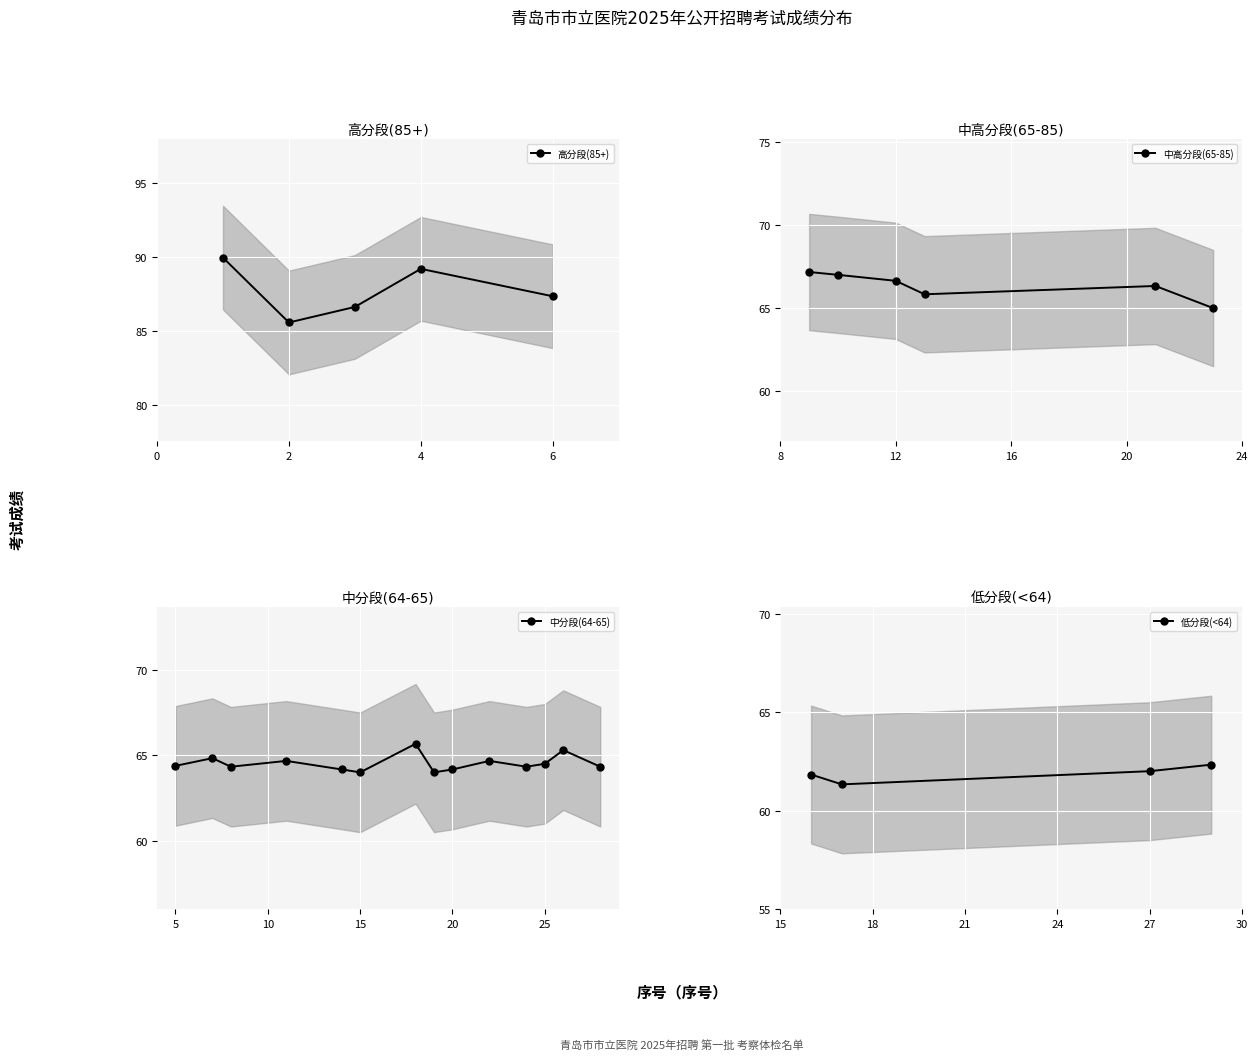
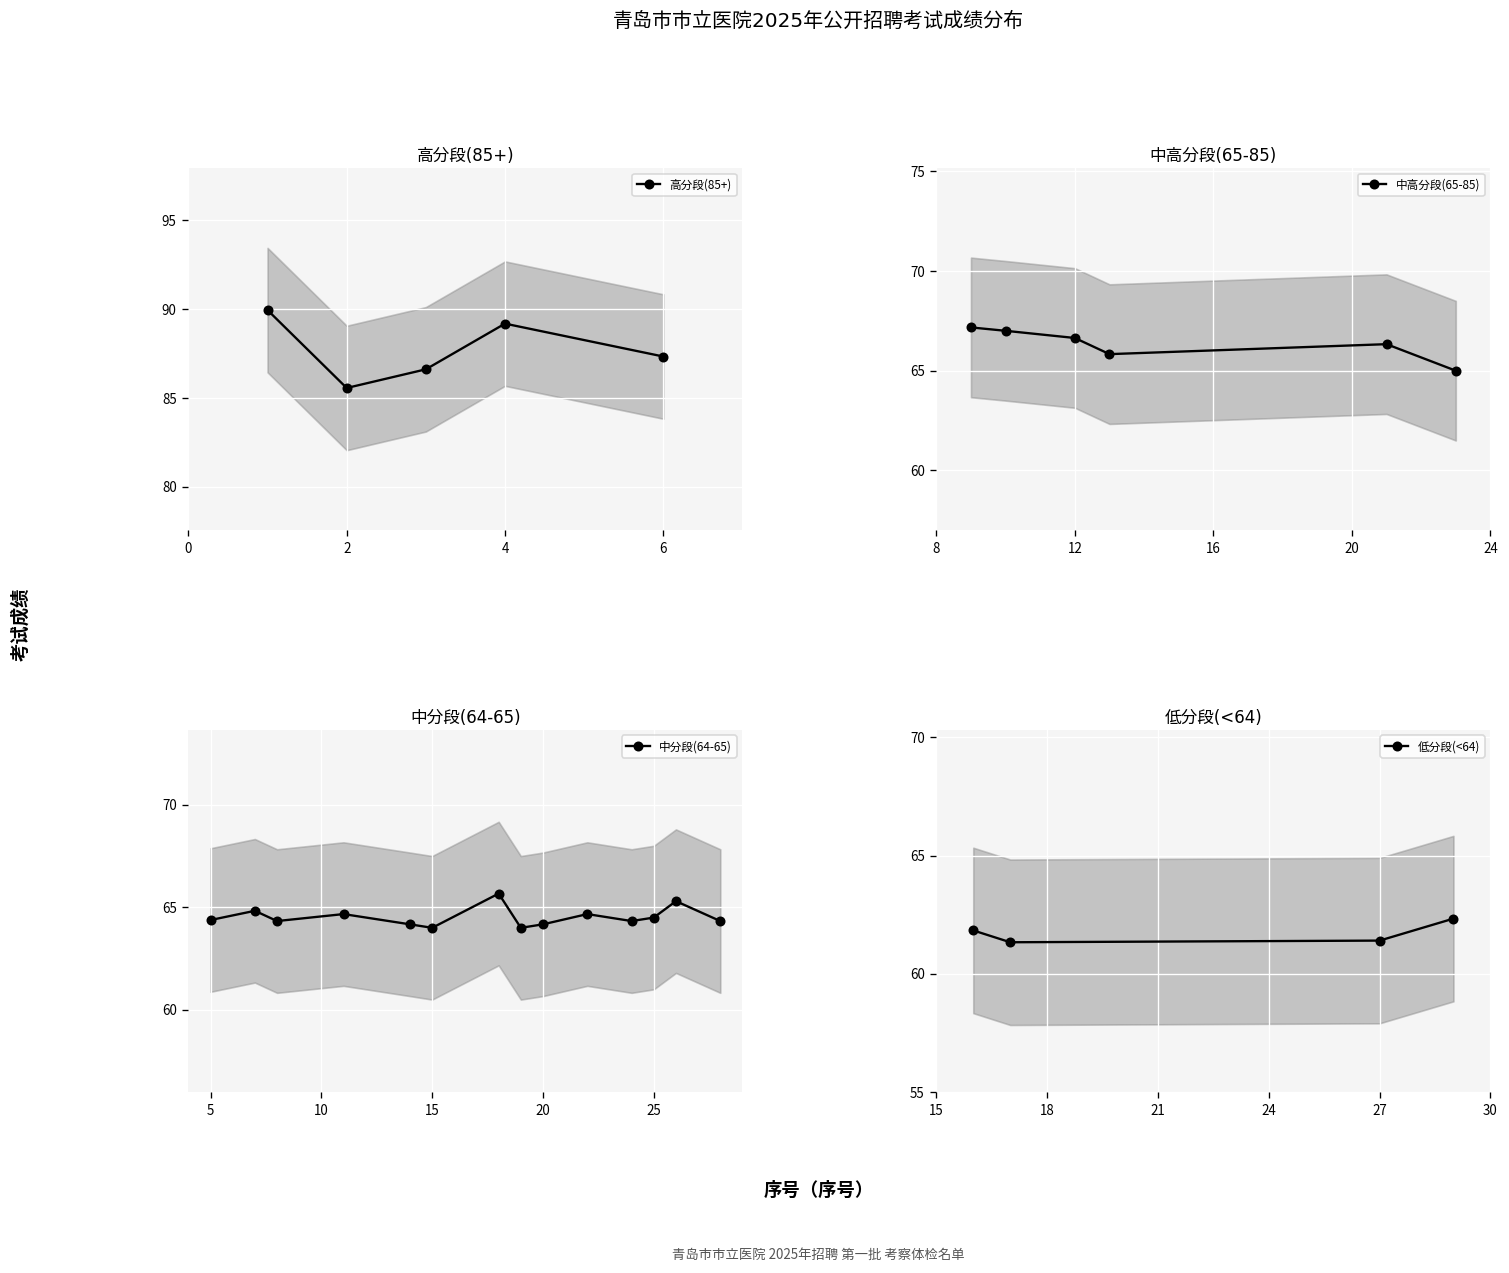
  {
    "高分段(85+)": {
      "高分段(85+)": {
        "2": 85.6,
        "4": 89.2,
        "6": 87.3
      }
    },
    "中高分段(65-85)": {
      "中高分段(65-85)": {
        "12": 66.6
      }
    },
    "中分段(64-65)": {
      "中分段(64-65)": {
        "5": 64.4,
        "15": 64.0,
        "20": 64.2,
        "25": 64.5
      }
    },
    "低分段(<64)": {
      "低分段(<64)": {
-       "27": 62.0
+       "27": 61.4
      }
    }
  }
